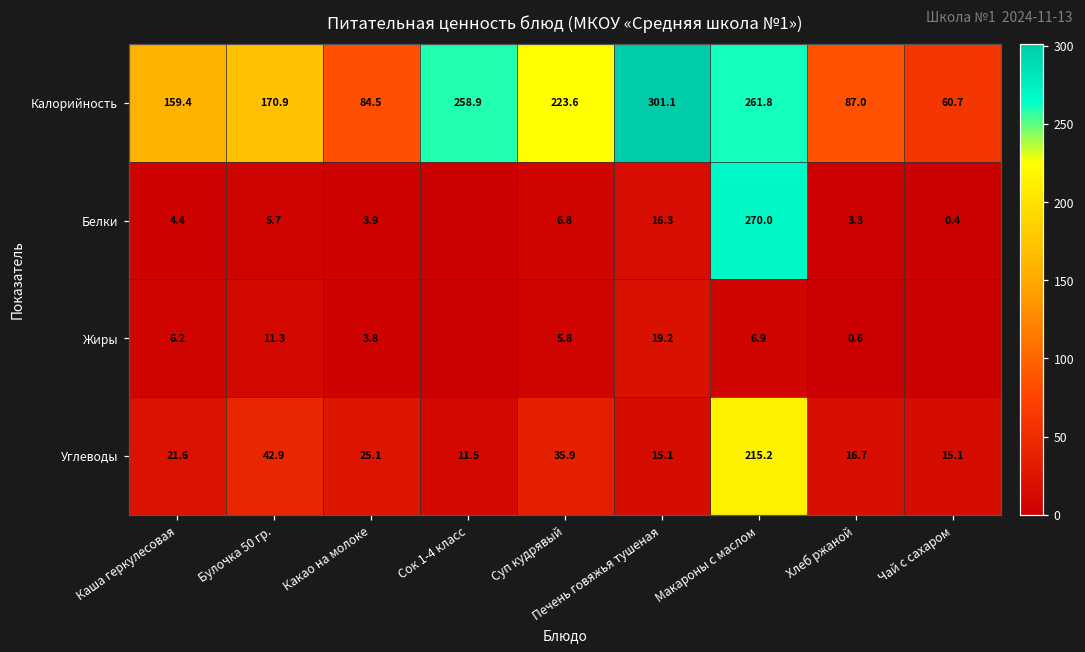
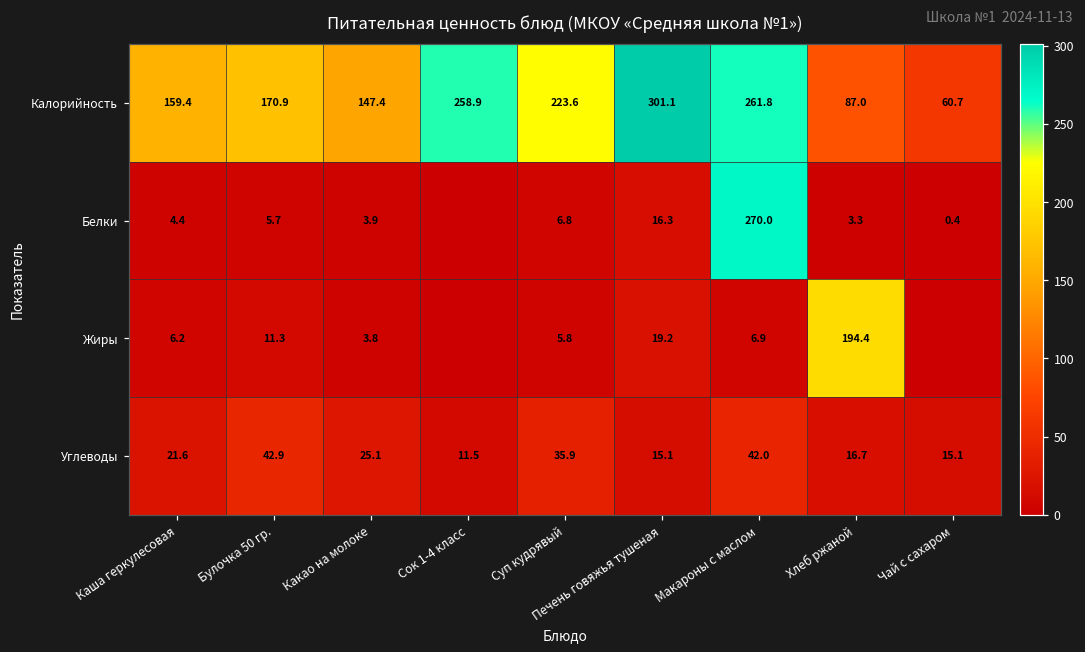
  {
    "Калорийность": {
      "Каша геркулесовая": 159.4,
      "Булочка 50 гр.": 170.9,
-     "Какао на молоке": 84.5,
+     "Какао на молоке": 147.4,
      "Сок 1-4 класс": 258.9,
      "Суп кудрявый": 223.6,
      "Печень говяжья тушеная": 301.1,
      "Макароны с маслом": 261.8,
      "Хлеб ржаной": 87.0,
      "Чай с сахаром": 60.7
    },
    "Белки": {
      "Каша геркулесовая": 4.4,
      "Булочка 50 гр.": 5.7,
      "Какао на молоке": 3.9,
      "Суп кудрявый": 6.8,
      "Печень говяжья тушеная": 16.3,
      "Макароны с маслом": 270.0,
      "Хлеб ржаной": 3.3,
      "Чай с сахаром": 0.4
    },
    "Жиры": {
      "Каша геркулесовая": 6.2,
      "Булочка 50 гр.": 11.3,
      "Какао на молоке": 3.8,
      "Суп кудрявый": 5.8,
      "Печень говяжья тушеная": 19.2,
      "Макароны с маслом": 6.9,
-     "Хлеб ржаной": 0.6
+     "Хлеб ржаной": 194.4
    },
    "Углеводы": {
      "Каша геркулесовая": 21.6,
      "Булочка 50 гр.": 42.9,
      "Какао на молоке": 25.1,
      "Сок 1-4 класс": 11.5,
      "Суп кудрявый": 35.9,
      "Печень говяжья тушеная": 15.1,
-     "Макароны с маслом": 215.2,
+     "Макароны с маслом": 42.0,
      "Хлеб ржаной": 16.7,
      "Чай с сахаром": 15.1
    }
  }
